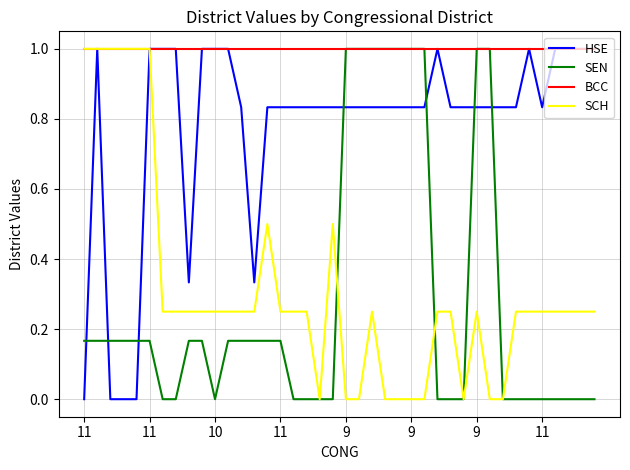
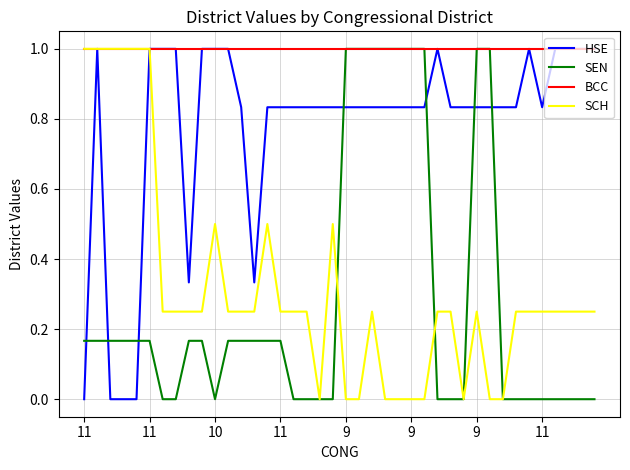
  {
    "SEN": {
      "10": 0.00
    },
    "SCH": {
-     "10": 0.25
+     "10": 0.50
    }
  }
